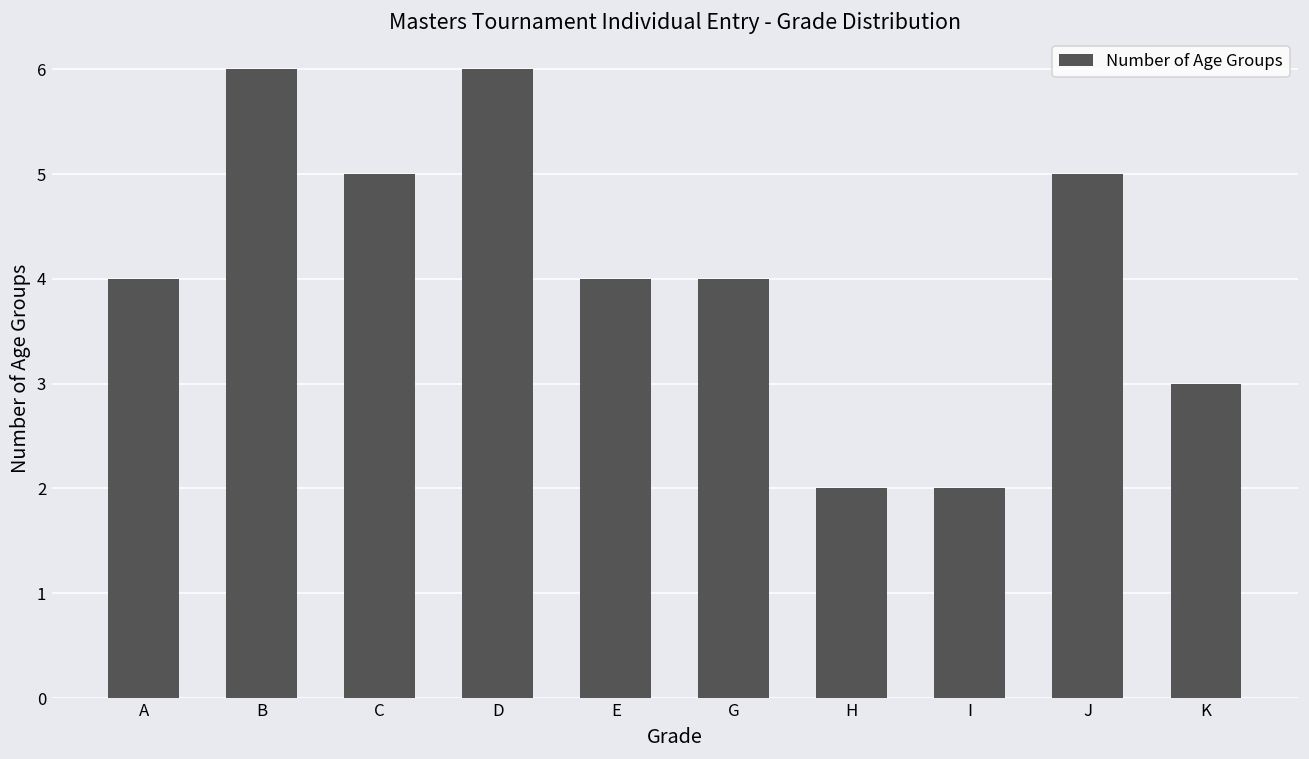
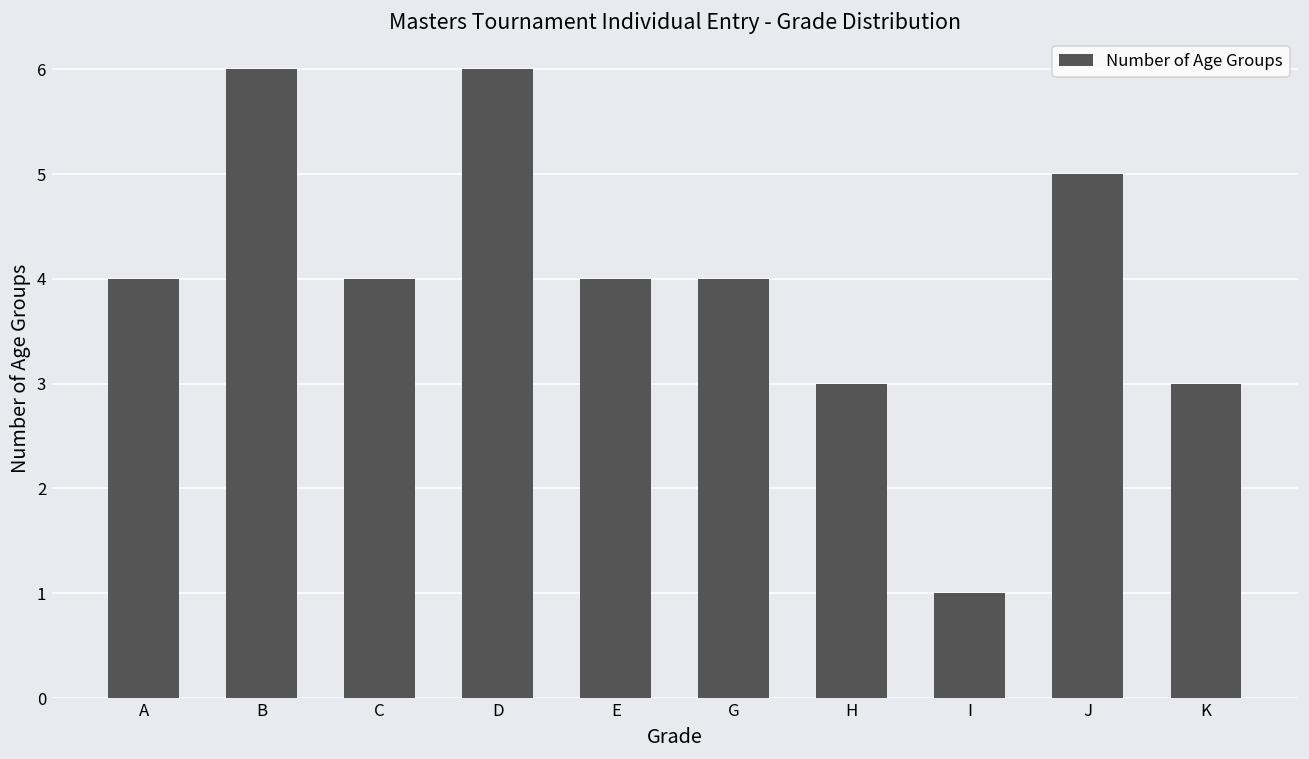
  {
    "A": 4,
    "B": 6,
-   "C": 5,
+   "C": 4,
    "D": 6,
    "E": 4,
    "G": 4,
-   "H": 2,
-   "I": 2,
+   "H": 3,
+   "I": 1,
    "J": 5,
    "K": 3
  }
